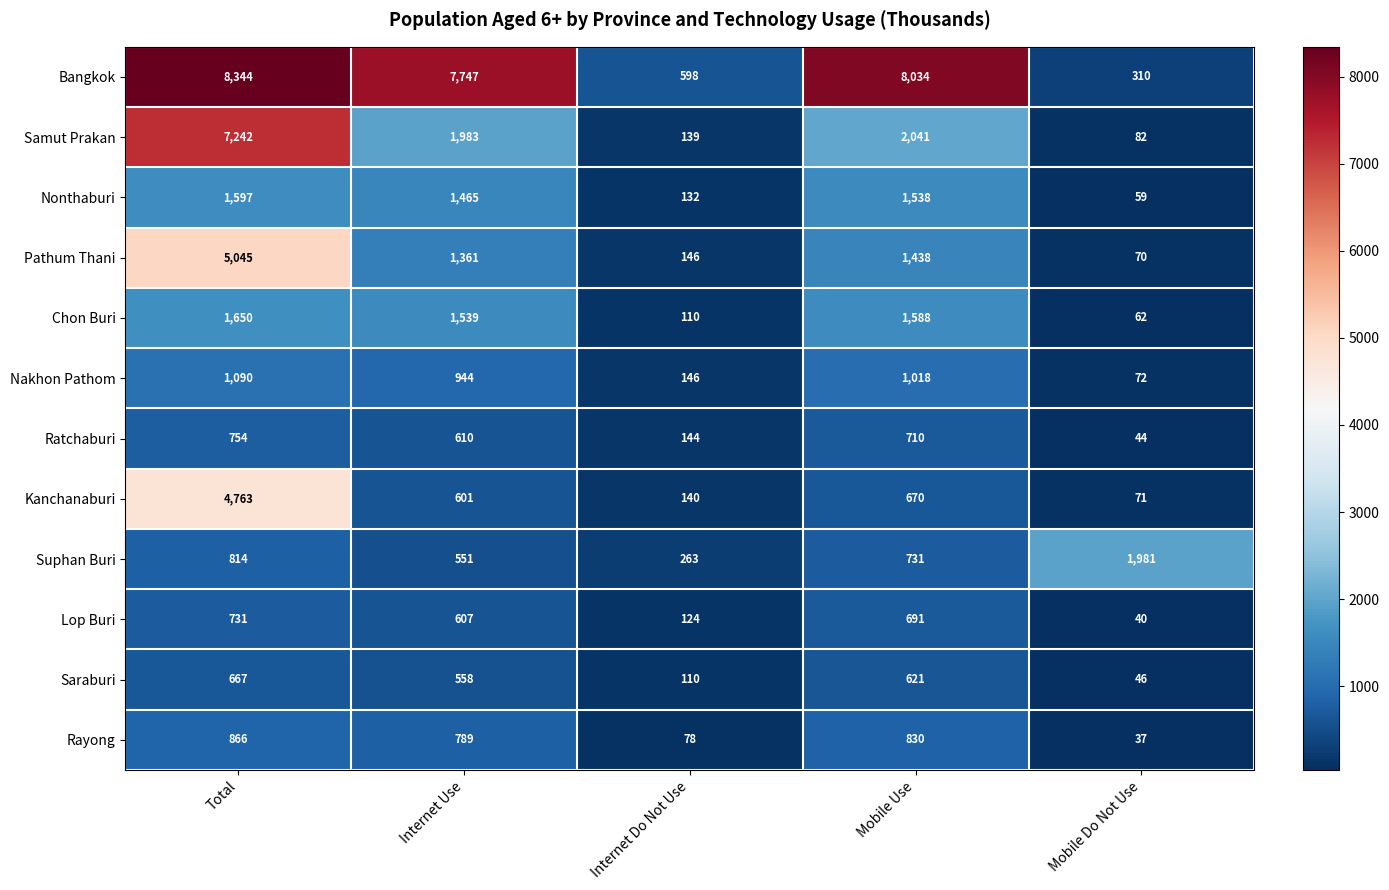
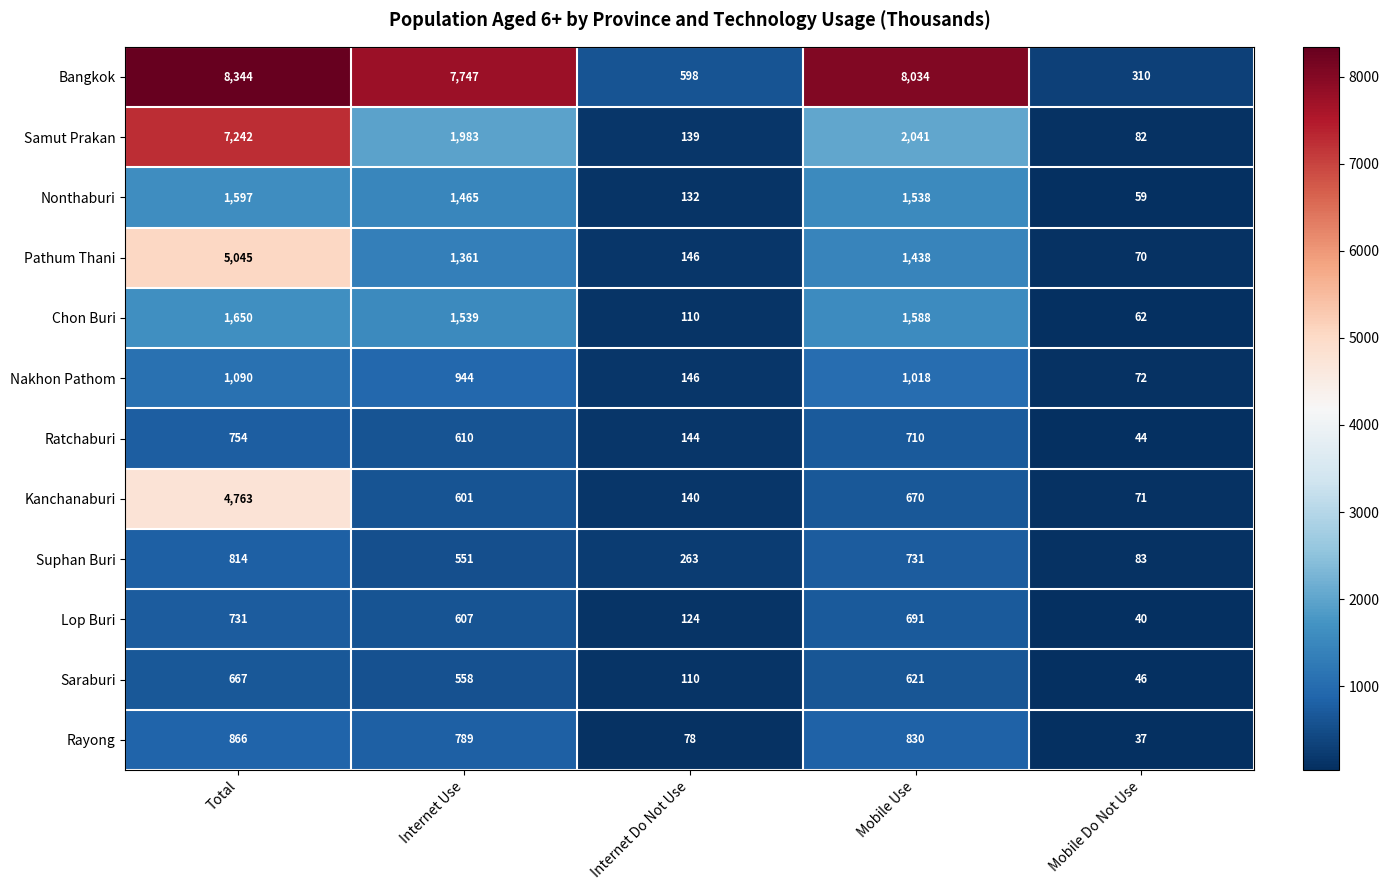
  {
    "Bangkok": {
      "Total": "8,344",
      "Internet Use": "7,747",
      "Internet Do Not Use": "598",
      "Mobile Use": "8,034",
      "Mobile Do Not Use": "310"
    },
    "Samut Prakan": {
      "Total": "7,242",
      "Internet Use": "1,983",
      "Internet Do Not Use": "139",
      "Mobile Use": "2,041",
      "Mobile Do Not Use": "82"
    },
    "Nonthaburi": {
      "Total": "1,597",
      "Internet Use": "1,465",
      "Internet Do Not Use": "132",
      "Mobile Use": "1,538",
      "Mobile Do Not Use": "59"
    },
    "Pathum Thani": {
      "Total": "5,045",
      "Internet Use": "1,361",
      "Internet Do Not Use": "146",
      "Mobile Use": "1,438",
      "Mobile Do Not Use": "70"
    },
    "Chon Buri": {
      "Total": "1,650",
      "Internet Use": "1,539",
      "Internet Do Not Use": "110",
      "Mobile Use": "1,588",
      "Mobile Do Not Use": "62"
    },
    "Nakhon Pathom": {
      "Total": "1,090",
      "Internet Use": "944",
      "Internet Do Not Use": "146",
      "Mobile Use": "1,018",
      "Mobile Do Not Use": "72"
    },
    "Ratchaburi": {
      "Total": "754",
      "Internet Use": "610",
      "Internet Do Not Use": "144",
      "Mobile Use": "710",
      "Mobile Do Not Use": "44"
    },
    "Kanchanaburi": {
      "Total": "4,763",
      "Internet Use": "601",
      "Internet Do Not Use": "140",
      "Mobile Use": "670",
      "Mobile Do Not Use": "71"
    },
    "Suphan Buri": {
      "Total": "814",
      "Internet Use": "551",
      "Internet Do Not Use": "263",
      "Mobile Use": "731",
-     "Mobile Do Not Use": "1,981"
+     "Mobile Do Not Use": "83"
    },
    "Lop Buri": {
      "Total": "731",
      "Internet Use": "607",
      "Internet Do Not Use": "124",
      "Mobile Use": "691",
      "Mobile Do Not Use": "40"
    },
    "Saraburi": {
      "Total": "667",
      "Internet Use": "558",
      "Internet Do Not Use": "110",
      "Mobile Use": "621",
      "Mobile Do Not Use": "46"
    },
    "Rayong": {
      "Total": "866",
      "Internet Use": "789",
      "Internet Do Not Use": "78",
      "Mobile Use": "830",
      "Mobile Do Not Use": "37"
    }
  }
